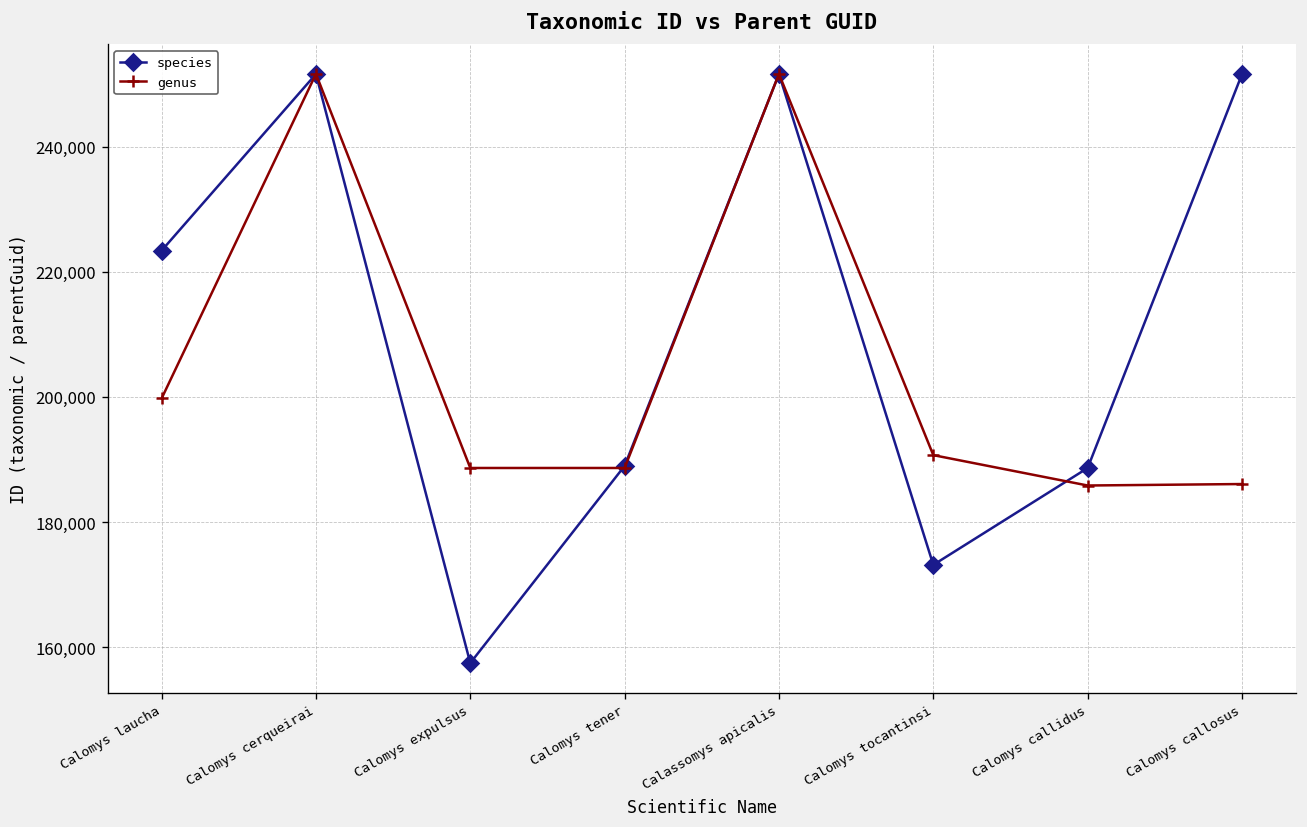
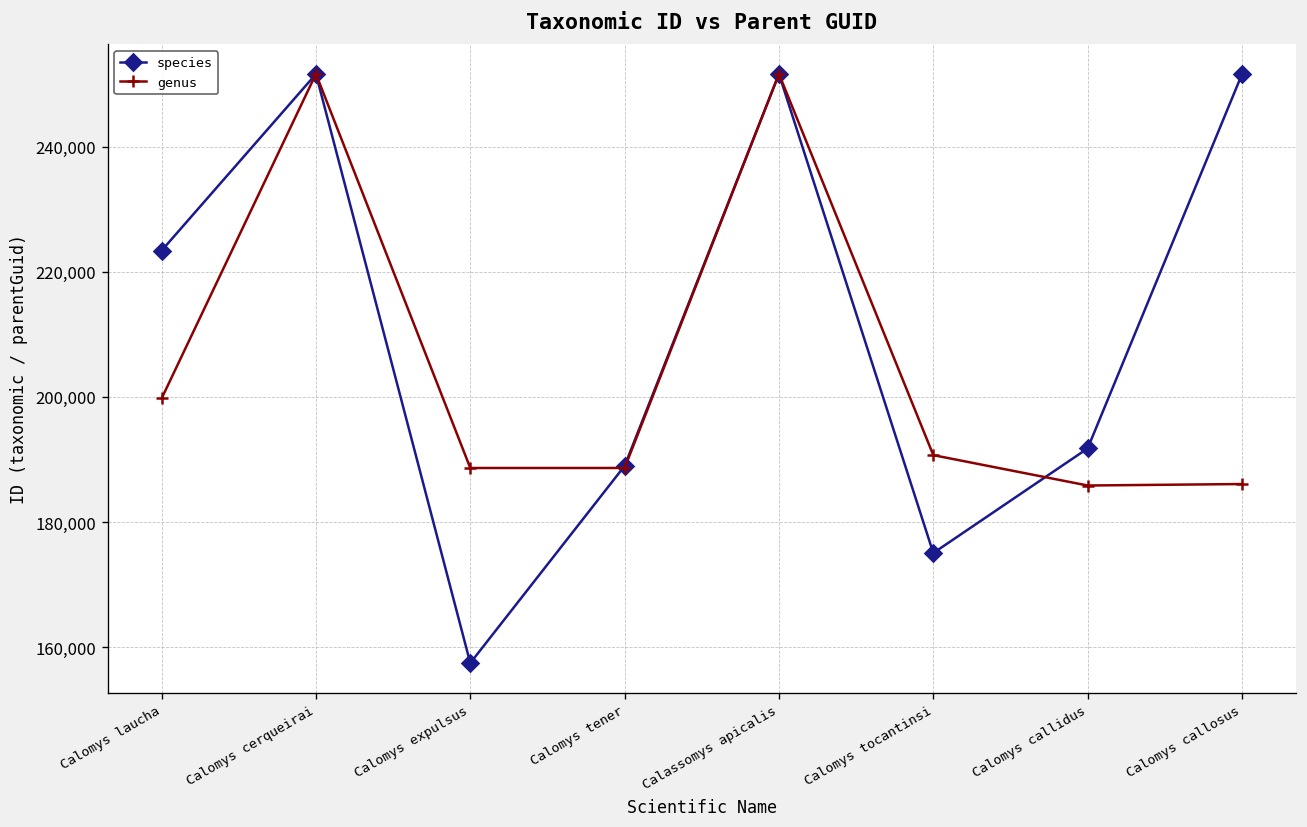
  {
    "species": {
      "Calomys laucha": "223,000",
      "Calomys expulsus": "157,000",
-     "Calomys tocantinsi": "173,000",
-     "Calomys callidus": "189,000",
+     "Calomys tocantinsi": "175,000",
+     "Calomys callidus": "192,000",
      "Calomys callosus": "252,000"
    },
    "genus": {
      "Calomys laucha": "200,000",
      "Calomys expulsus": "189,000",
      "Calomys tocantinsi": "191,000",
      "Calomys callidus": "186,000",
      "Calomys callosus": "186,000"
    }
  }
